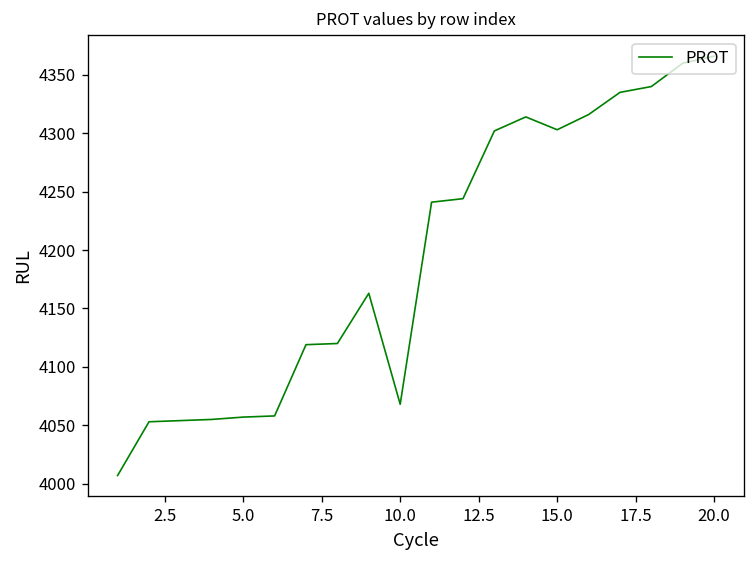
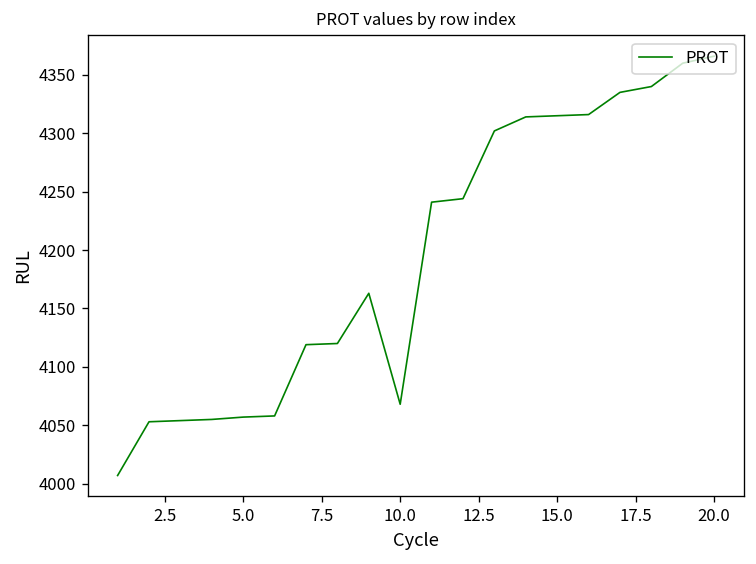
  {
    "5.0": 4060,
    "10.0": 4070,
-   "15.0": 4300
+   "15.0": 4320
  }
